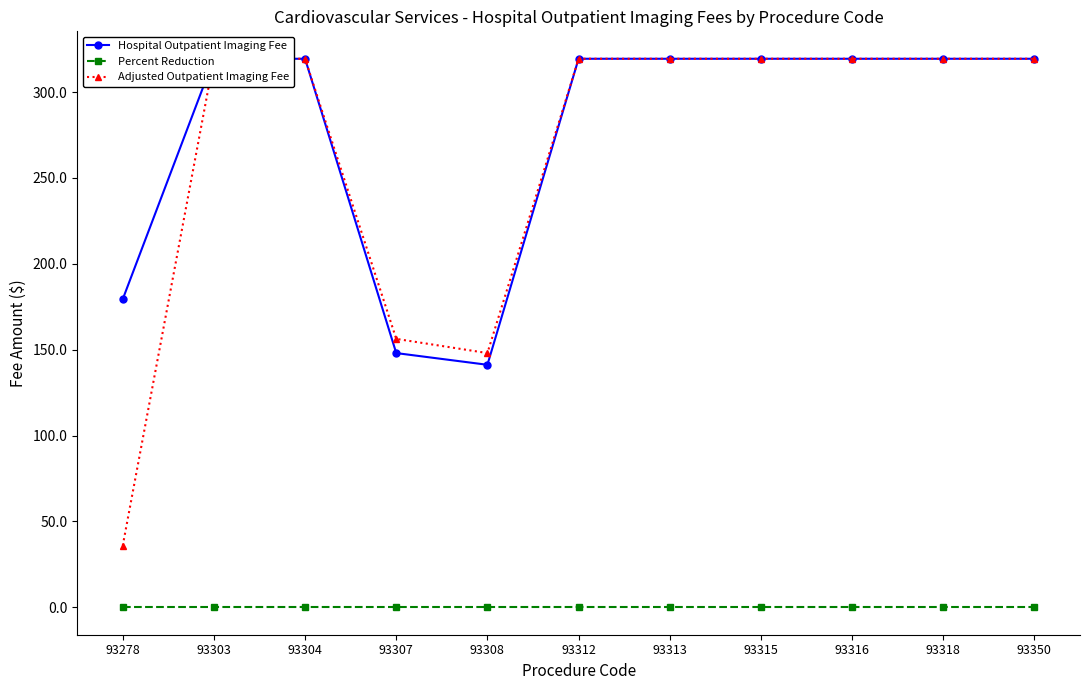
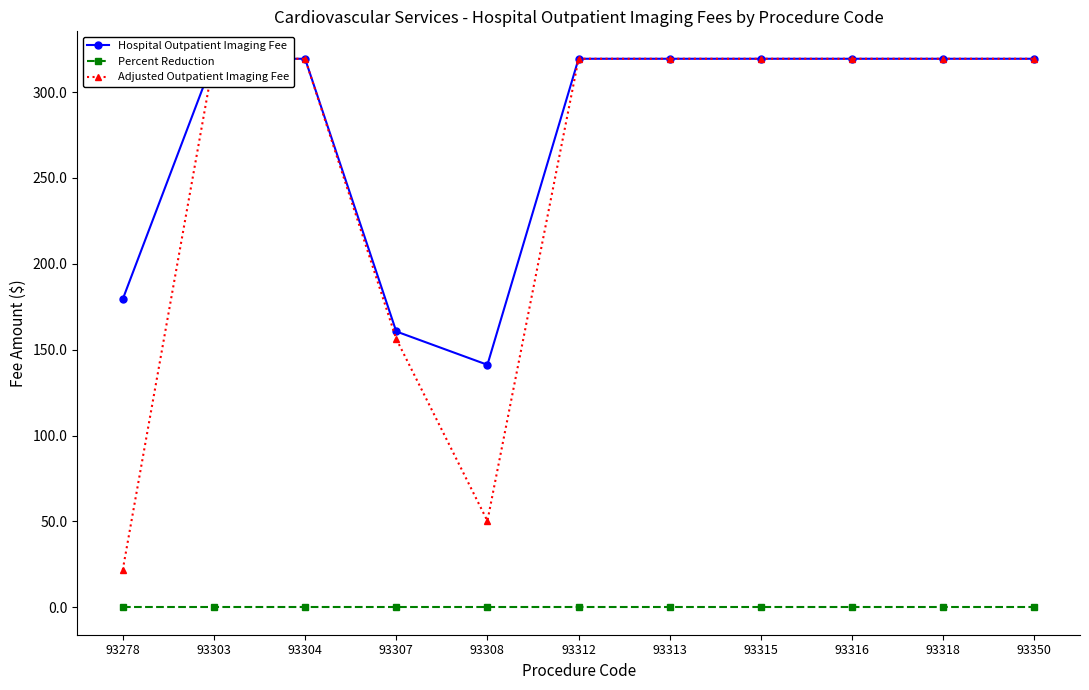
  {
    "Hospital Outpatient Imaging Fee": {
      "93278": 179,
-     "93307": 148,
+     "93307": 161,
      "93308": 141
    },
    "Percent Reduction": {
      "93278": 0,
      "93303": 0,
      "93304": 0,
      "93307": 0,
      "93308": 0,
      "93312": 0,
      "93313": 0,
      "93315": 0,
      "93316": 0,
      "93318": 0,
      "93350": 0
    },
    "Adjusted Outpatient Imaging Fee": {
-     "93278": 36,
+     "93278": 22,
      "93307": 156,
-     "93308": 148
+     "93308": 50
    }
  }
